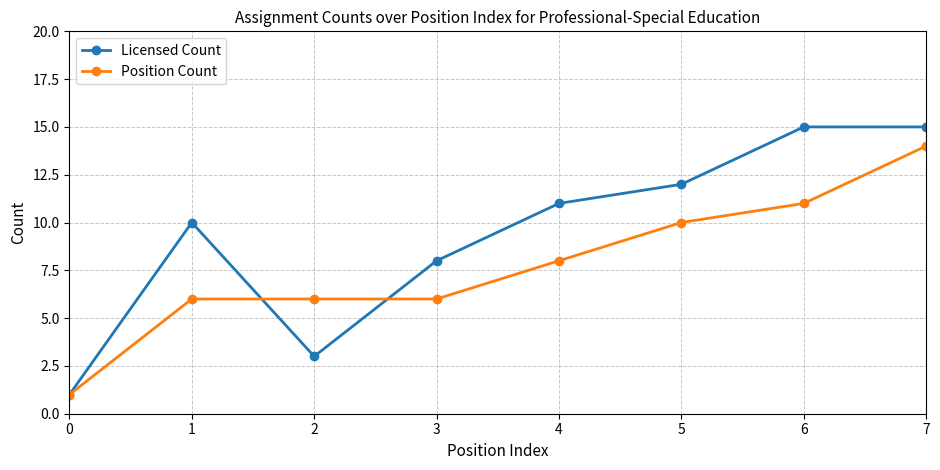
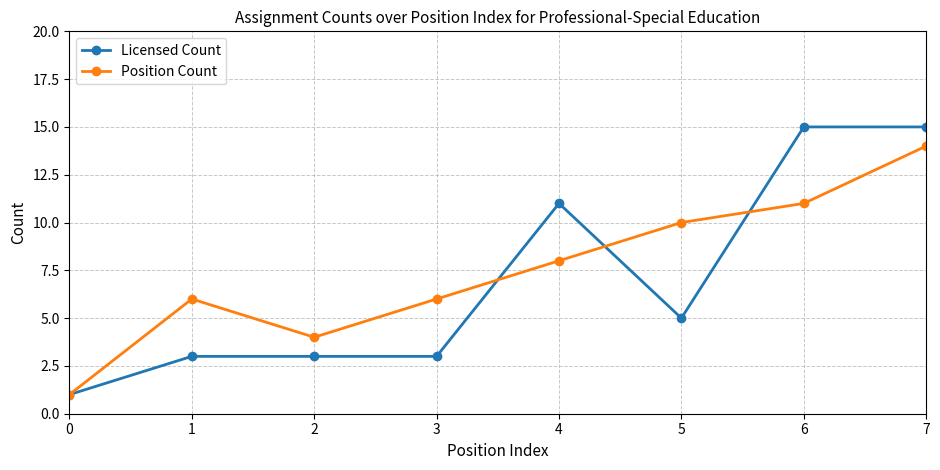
  {
    "Licensed Count": {
-     "1": 10,
+     "1": 3,
      "2": 3,
-     "3": 8,
+     "3": 3,
      "4": 11,
-     "5": 12,
+     "5": 5,
      "6": 15,
      "7": 15
    },
    "Position Count": {
      "1": 6,
-     "2": 6,
+     "2": 4,
      "3": 6,
      "4": 8,
      "5": 10,
      "6": 11,
      "7": 14
    }
  }
